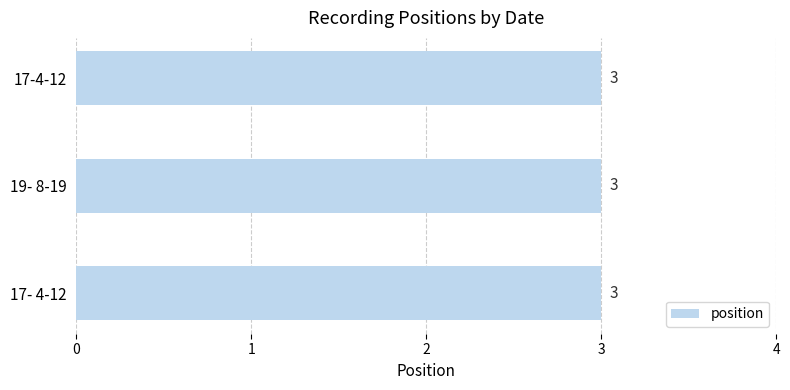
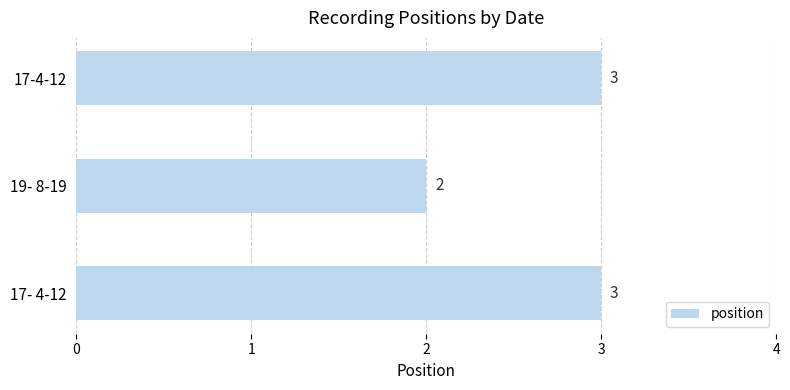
  {
    "17-4-12": 3,
-   "19- 8-19": 3,
+   "19- 8-19": 2,
    "17- 4-12": 3
  }
